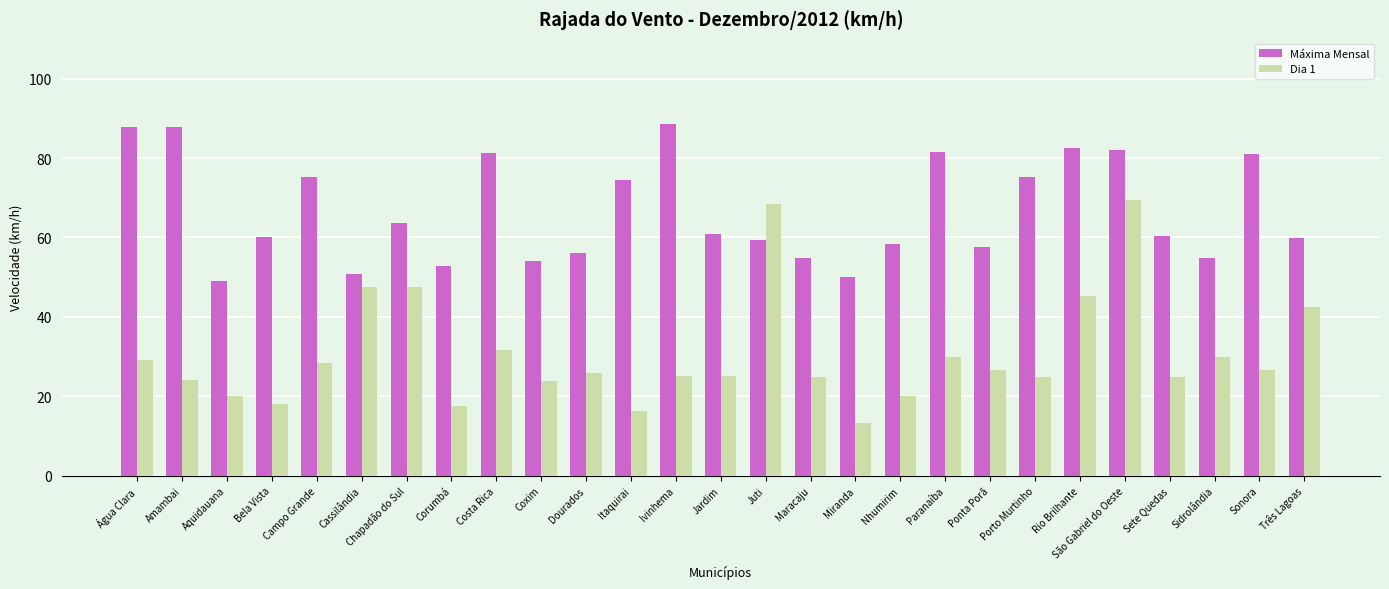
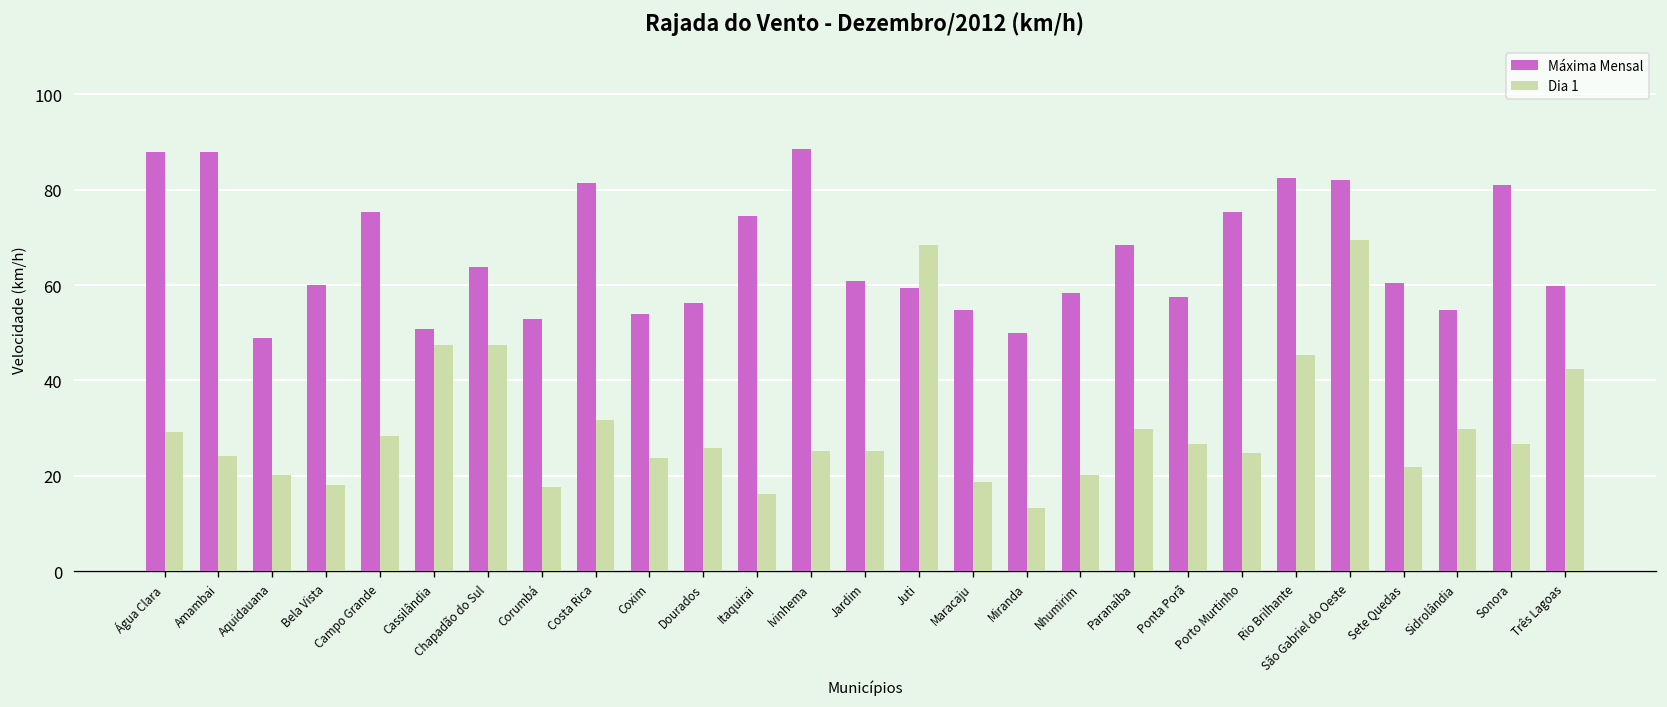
  {
    "Máxima Mensal": {
      "Água Clara": 88,
      "Amambai": 88,
      "Aquidauana": 49,
      "Bela Vista": 60,
      "Campo Grande": 75,
      "Cassilândia": 51,
      "Chapadão do Sul": 64,
      "Corumbá": 53,
      "Costa Rica": 81,
      "Coxim": 54,
      "Dourados": 56,
      "Itaquirai": 75,
      "Ivinhema": 89,
      "Jardim": 61,
      "Juti": 59,
      "Maracaju": 55,
      "Miranda": 50,
      "Nhumirim": 58,
-     "Paranaíba": 81,
+     "Paranaíba": 68,
      "Ponta Porã": 58,
      "Porto Murtinho": 75,
      "Rio Brilhante": 82,
      "São Gabriel do Oeste": 82,
      "Sete Quedas": 60,
      "Sidrolândia": 55,
      "Sonora": 81,
      "Três Lagoas": 60
    },
    "Dia 1": {
      "Água Clara": 29,
      "Amambai": 24,
      "Aquidauana": 20,
      "Bela Vista": 18,
      "Campo Grande": 28,
      "Cassilândia": 48,
      "Chapadão do Sul": 48,
      "Corumbá": 18,
      "Costa Rica": 32,
      "Coxim": 24,
      "Dourados": 26,
      "Itaquirai": 16,
      "Ivinhema": 25,
      "Jardim": 25,
      "Juti": 68,
-     "Maracaju": 25,
+     "Maracaju": 19,
      "Miranda": 13,
      "Nhumirim": 20,
      "Paranaíba": 30,
      "Ponta Porã": 27,
      "Porto Murtinho": 25,
      "Rio Brilhante": 45,
      "São Gabriel do Oeste": 69,
-     "Sete Quedas": 25,
+     "Sete Quedas": 22,
      "Sidrolândia": 30,
      "Sonora": 27,
      "Três Lagoas": 42
    }
  }
